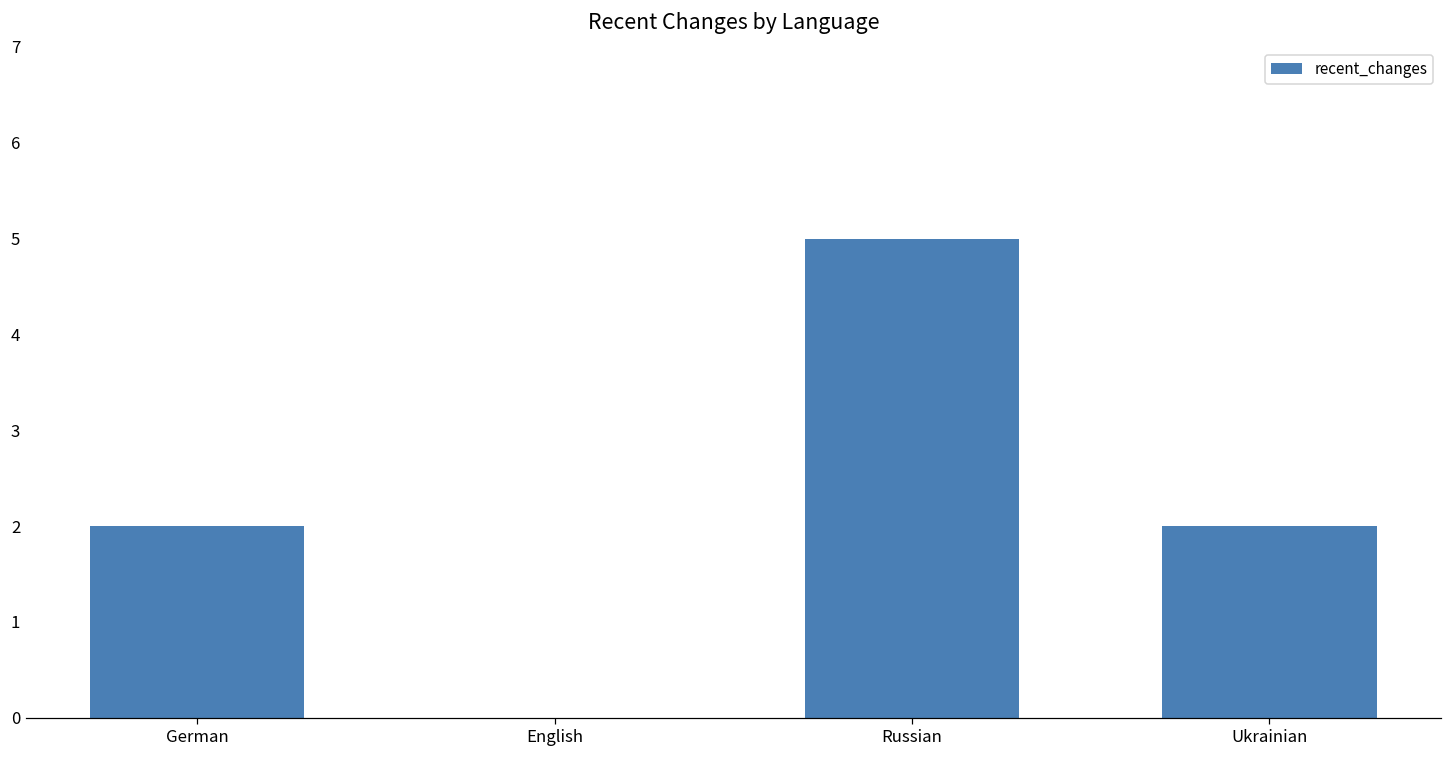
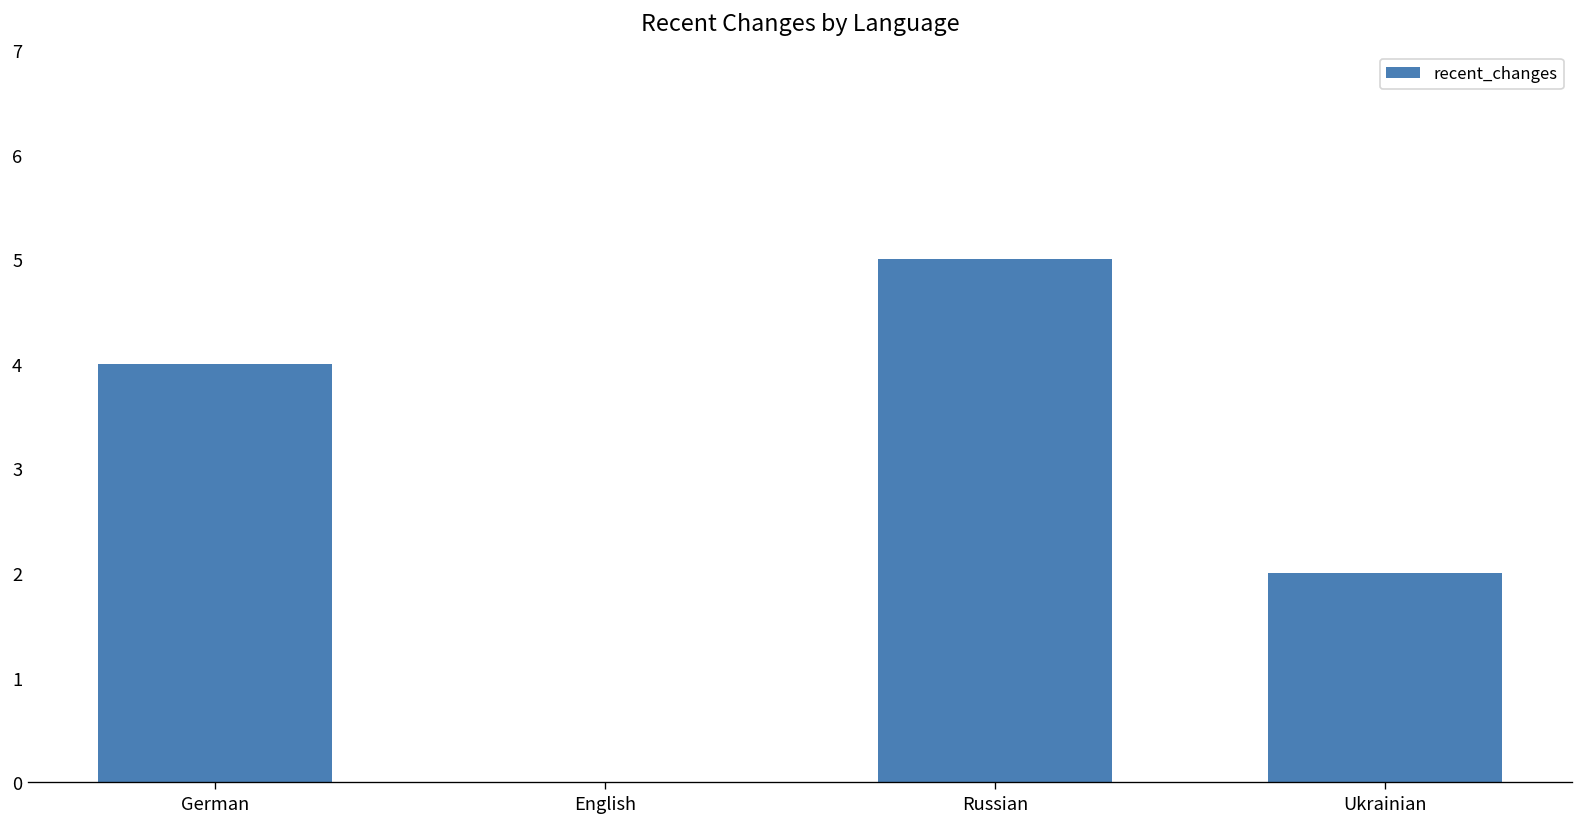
  {
-   "German": 2,
+   "German": 4,
    "English": 0,
    "Russian": 5,
    "Ukrainian": 2
  }
